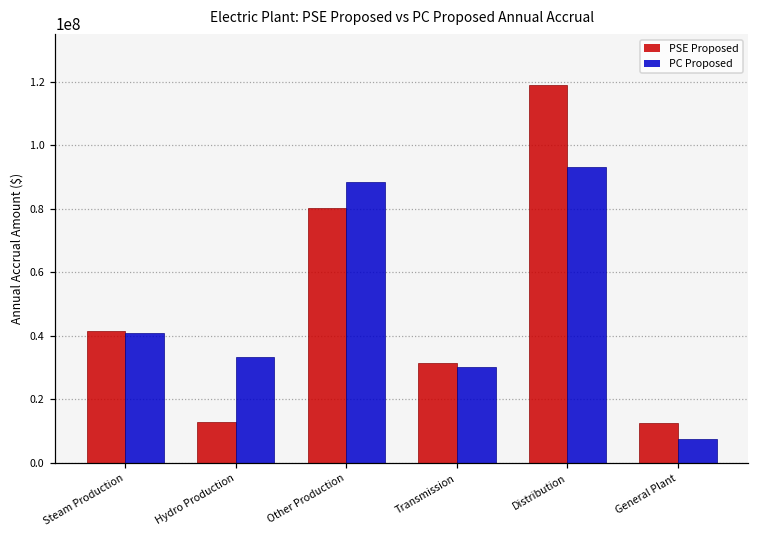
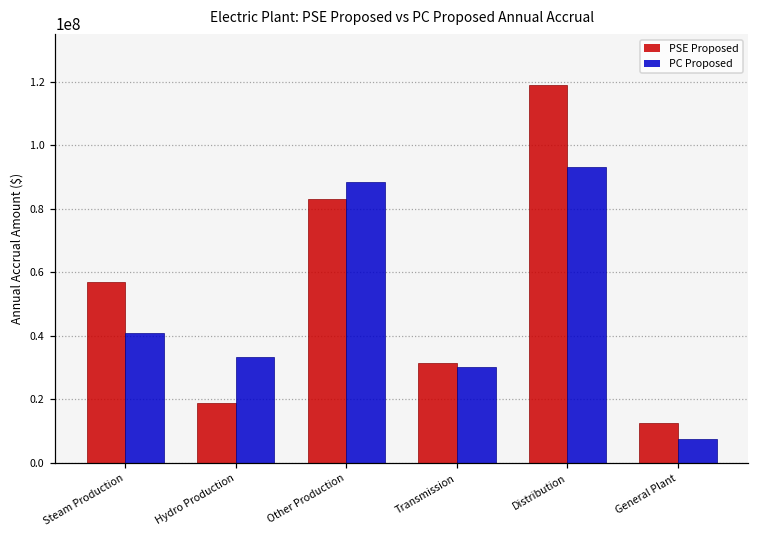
  {
    "PSE Proposed": {
-     "Steam Production": 41000000,
-     "Hydro Production": 13000000,
-     "Other Production": 80000000,
+     "Steam Production": 57000000,
+     "Hydro Production": 19000000,
+     "Other Production": 83000000,
      "Transmission": 31000000,
      "Distribution": 119000000,
      "General Plant": 12000000
    },
    "PC Proposed": {
      "Steam Production": 41000000,
      "Hydro Production": 33000000,
      "Other Production": 88000000,
      "Transmission": 30000000,
      "Distribution": 93000000,
      "General Plant": 7000000
    }
  }
